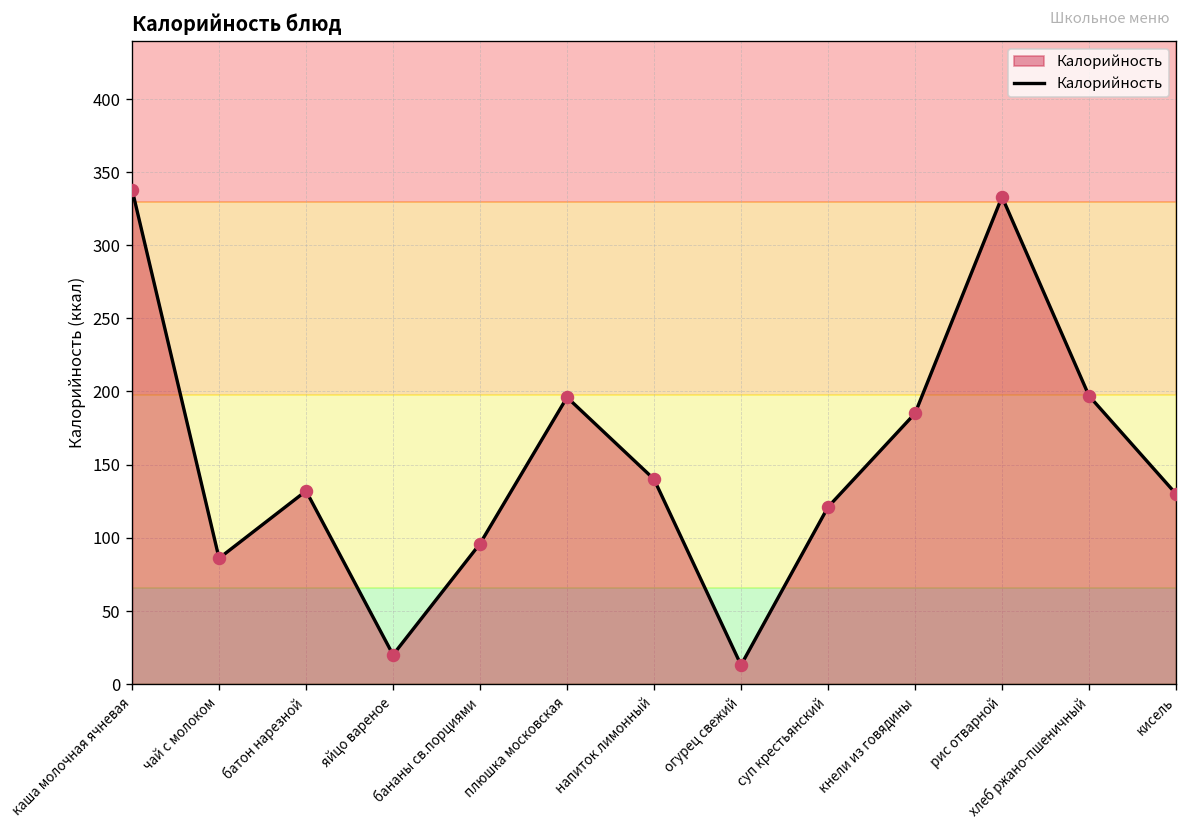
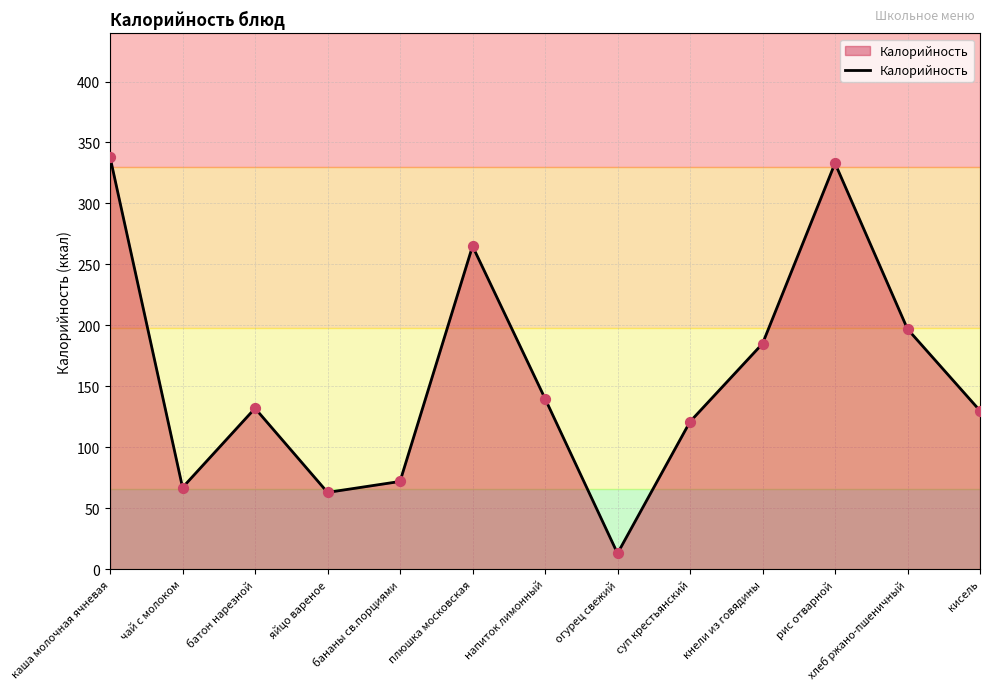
  {
    "каша молочная ячневая": 338,
-   "чай с молоком": 86,
+   "чай с молоком": 67,
    "батон нарезной": 132,
-   "яйцо вареное": 20,
-   "бананы св.порциями": 96,
-   "плюшка московская": 196,
+   "яйцо вареное": 63,
+   "бананы св.порциями": 72,
+   "плюшка московская": 265,
    "напиток лимонный": 140,
    "огурец свежий": 13,
    "суп крестьянский": 121,
    "кнели из говядины": 185,
    "рис отварной": 333,
    "хлеб ржано-пшеничный": 197,
    "кисель": 130
  }
